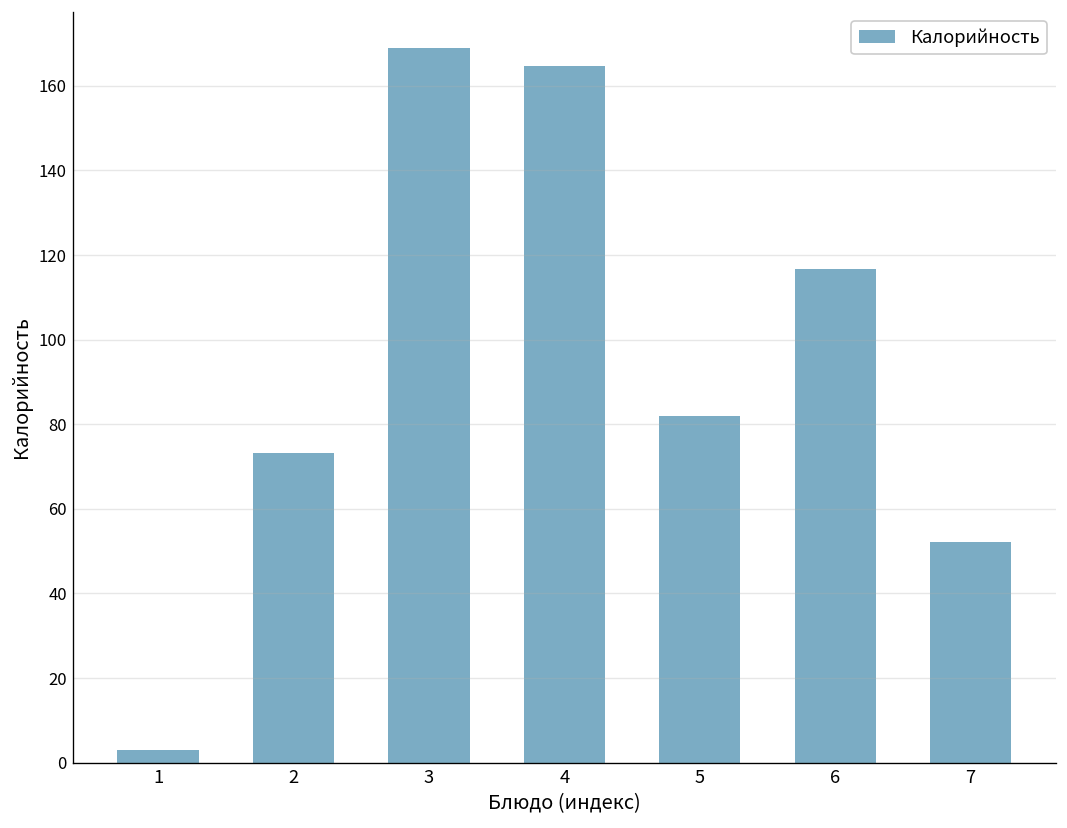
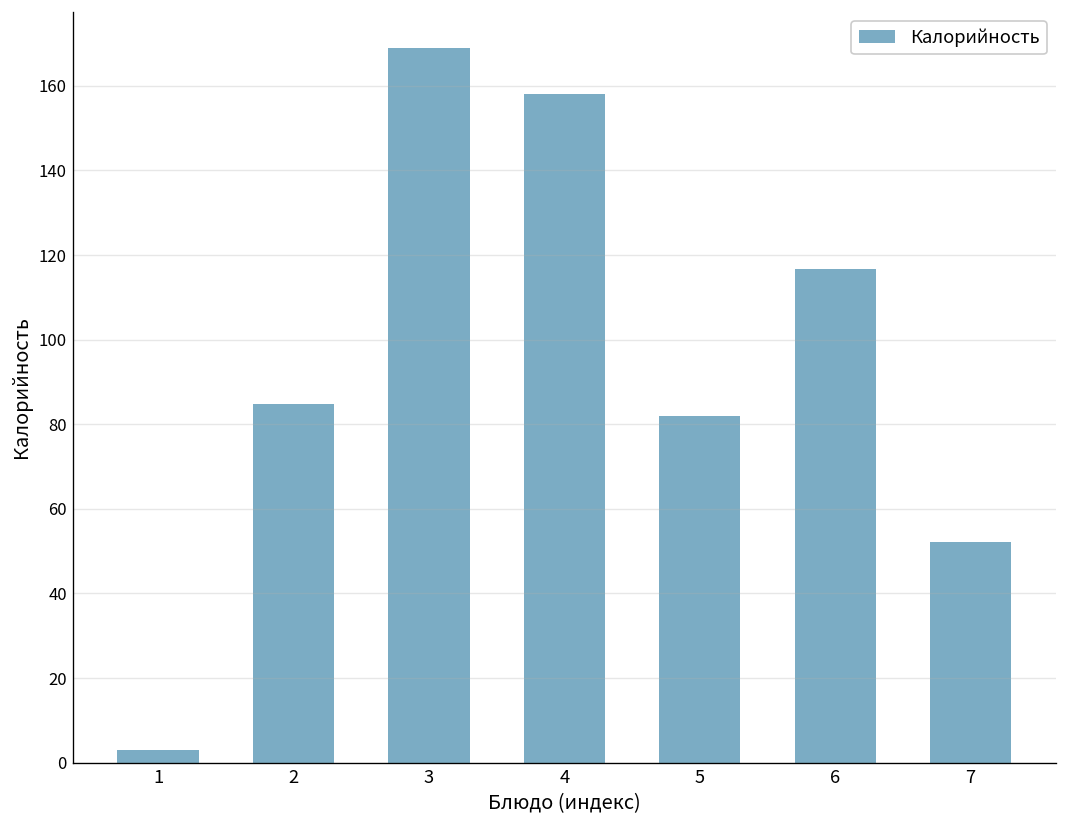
  {
    "1": 3,
-   "2": 73,
+   "2": 85,
    "3": 169,
-   "4": 165,
+   "4": 158,
    "5": 82,
    "6": 117,
    "7": 52
  }
